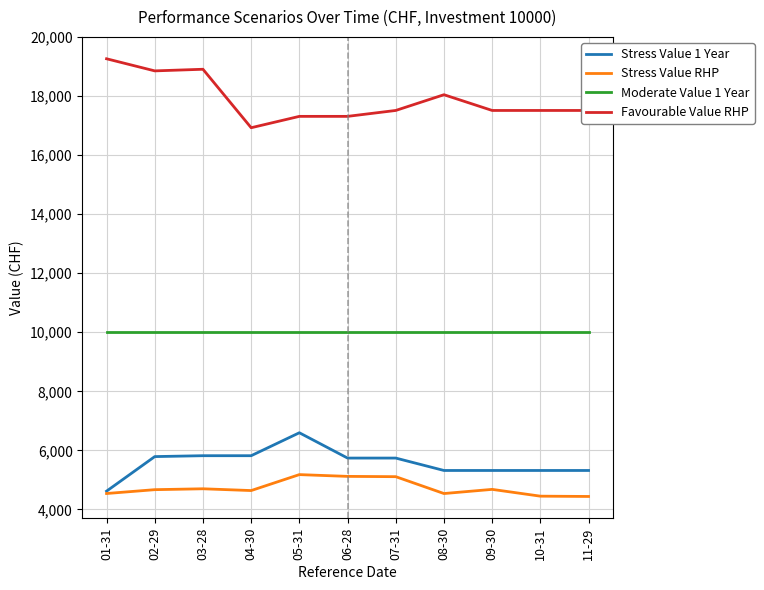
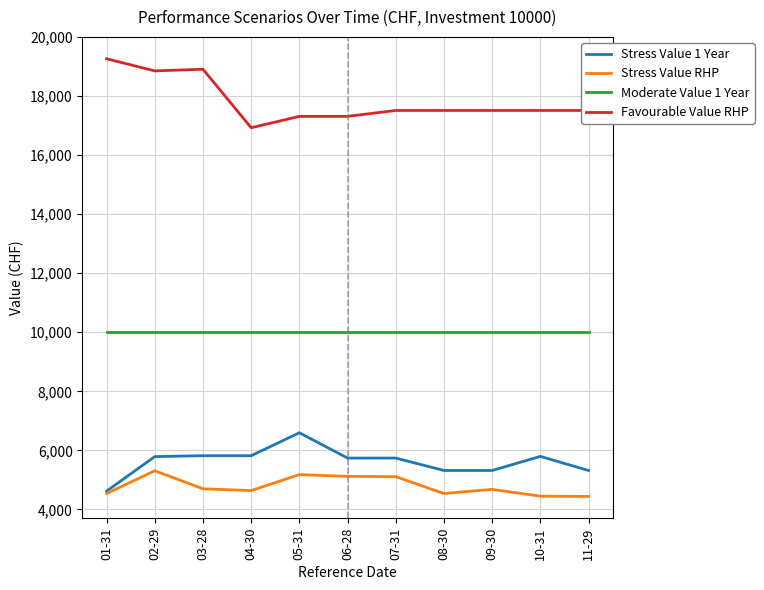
  {
    "Stress Value 1 Year": {
      "02-29": "5,800",
      "03-28": "5,800",
      "04-30": "5,800",
      "05-31": "6,600",
      "06-28": "5,700",
      "07-31": "5,700",
      "08-30": "5,300",
      "09-30": "5,300",
-     "10-31": "5,300",
+     "10-31": "5,800",
      "11-29": "5,300"
    },
    "Stress Value RHP": {
-     "02-29": "4,700",
+     "02-29": "5,300",
      "03-28": "4,700",
      "04-30": "4,600",
      "05-31": "5,200",
      "06-28": "5,100",
      "07-31": "5,100",
      "08-30": "4,500",
      "09-30": "4,700",
      "10-31": "4,500",
      "11-29": "4,400"
    },
    "Moderate Value 1 Year": {
      "01-31": "10,000",
      "02-29": "10,000",
      "03-28": "10,000",
      "04-30": "10,000",
      "05-31": "10,000",
      "06-28": "10,000",
      "07-31": "10,000",
      "08-30": "10,000",
      "09-30": "10,000",
      "10-31": "10,000",
      "11-29": "10,000"
    },
    "Favourable Value RHP": {
      "01-31": "19,300",
      "02-29": "18,900",
      "03-28": "18,900",
      "04-30": "16,900",
      "05-31": "17,300",
      "06-28": "17,300",
      "07-31": "17,500",
-     "08-30": "18,000",
+     "08-30": "17,500",
      "09-30": "17,500",
      "10-31": "17,500"
    }
  }
